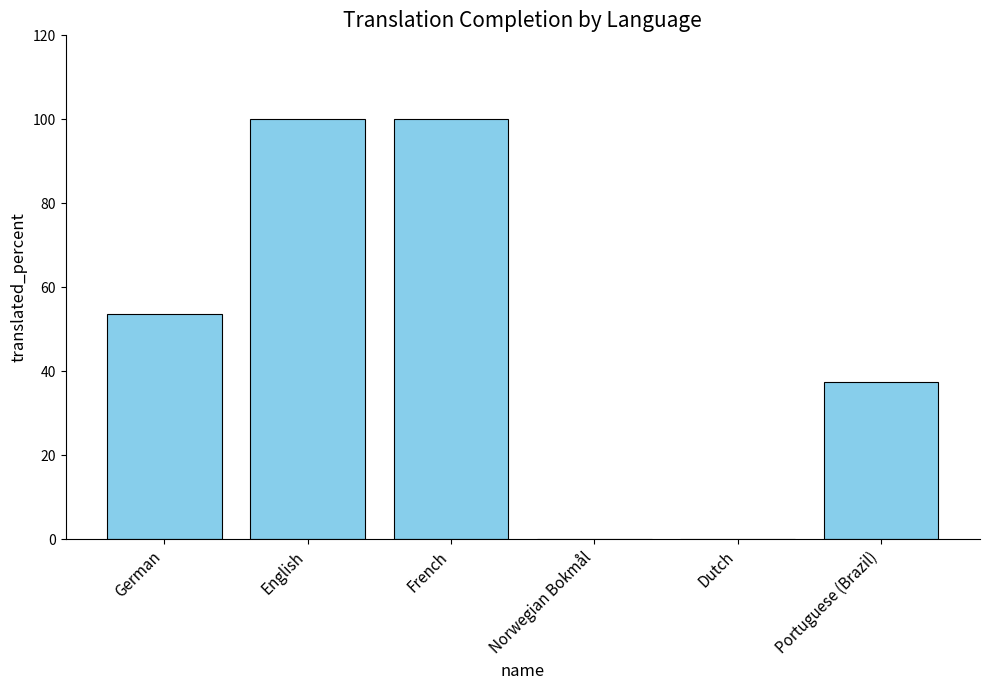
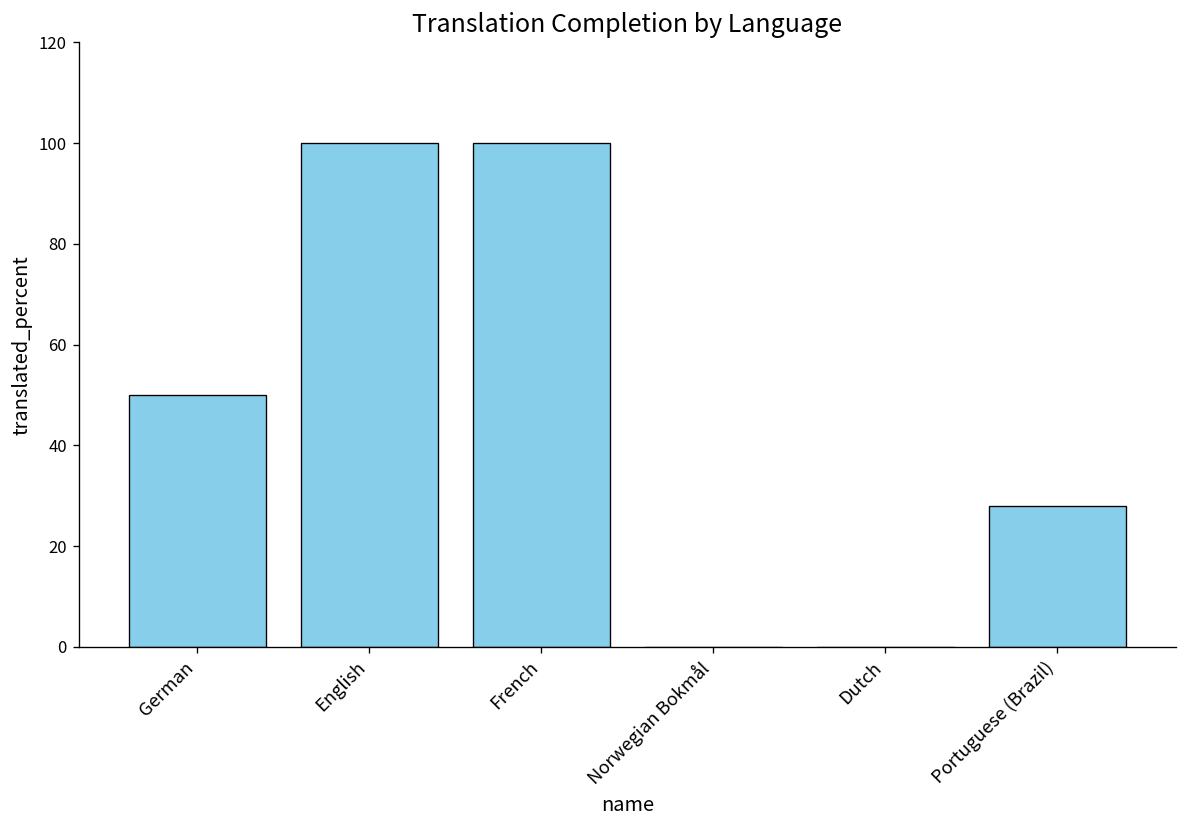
  {
-   "German": 54,
+   "German": 50,
    "English": 100,
    "French": 100,
    "Norwegian Bokmål": 0,
    "Dutch": 0,
-   "Portuguese (Brazil)": 38
+   "Portuguese (Brazil)": 28
  }
